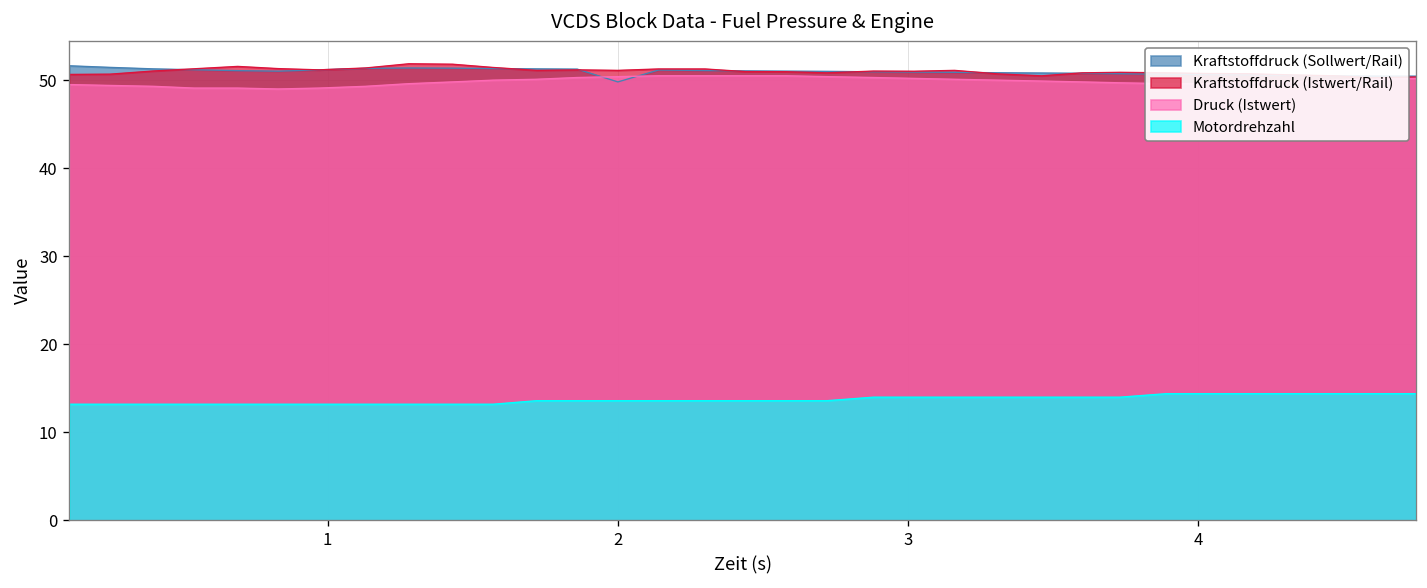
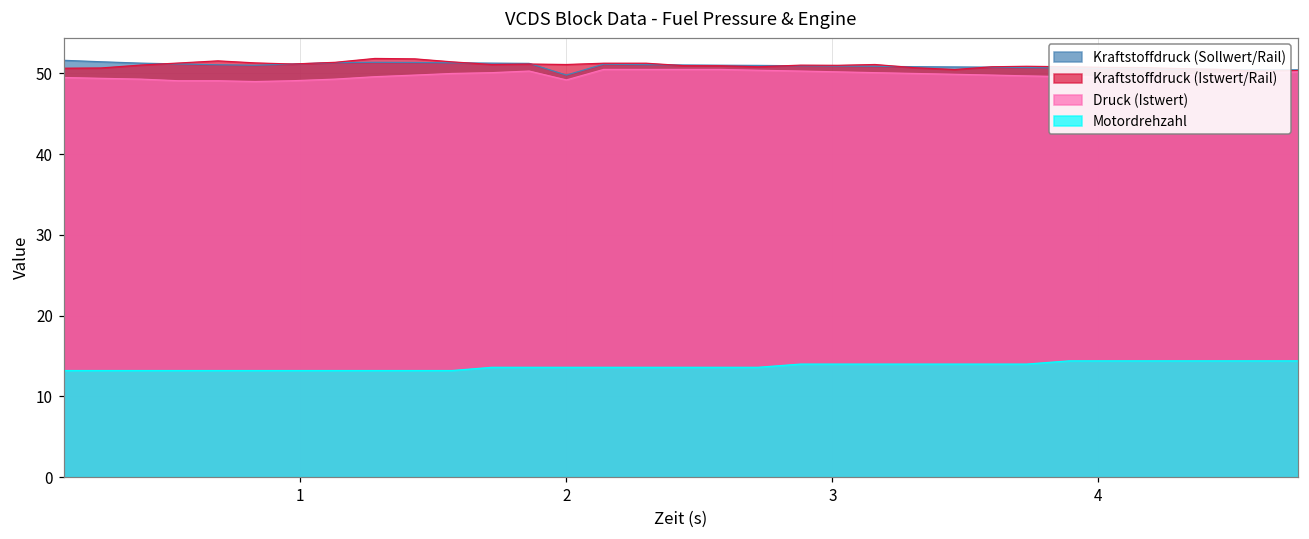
  {
    "Kraftstoffdruck (Sollwert/Rail)": {
      "2": 50
    },
    "Kraftstoffdruck (Istwert/Rail)": {
      "2": 51
    },
    "Druck (Istwert)": {
-     "2": 50
+     "2": 49
    },
    "Motordrehzahl": {
      "2": 14
    }
  }
